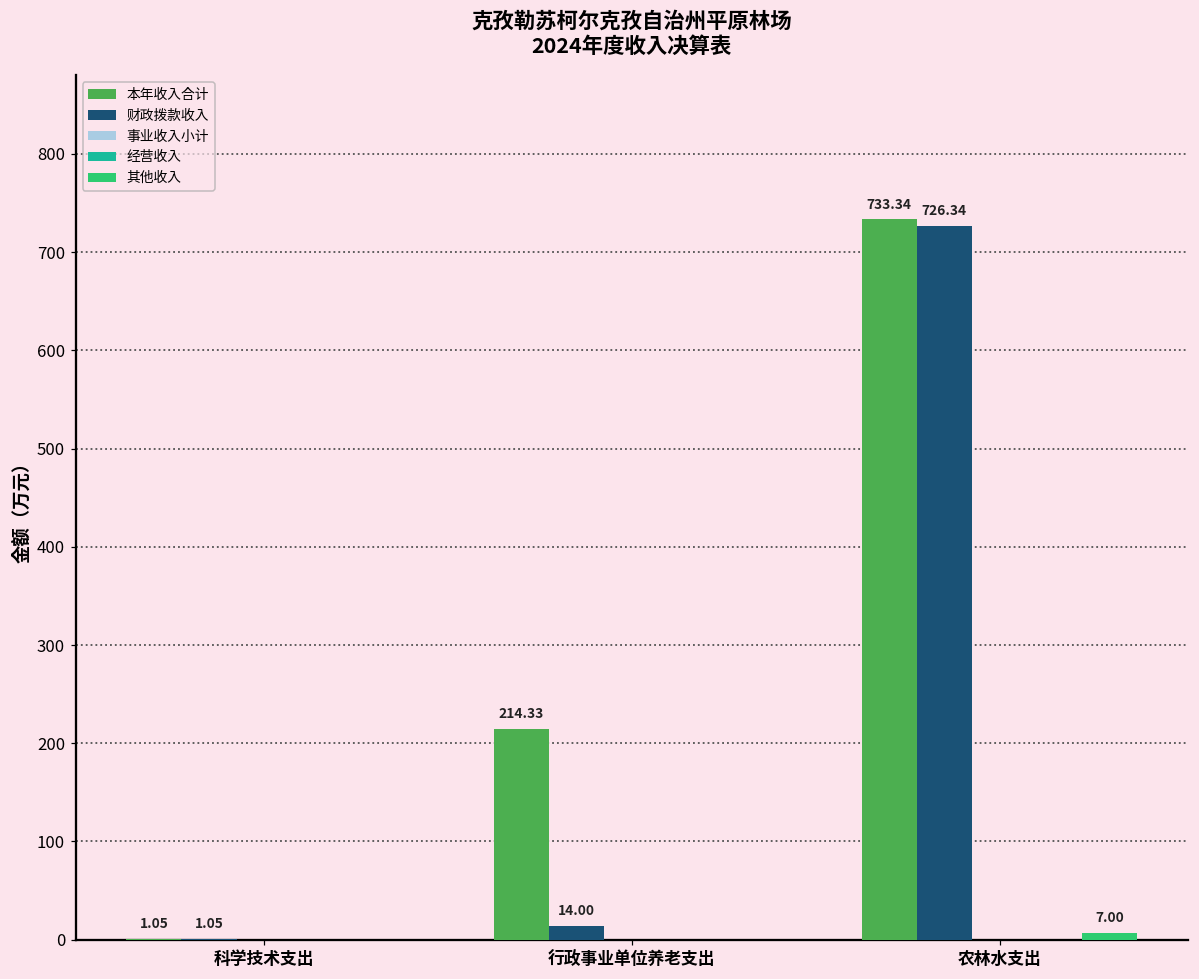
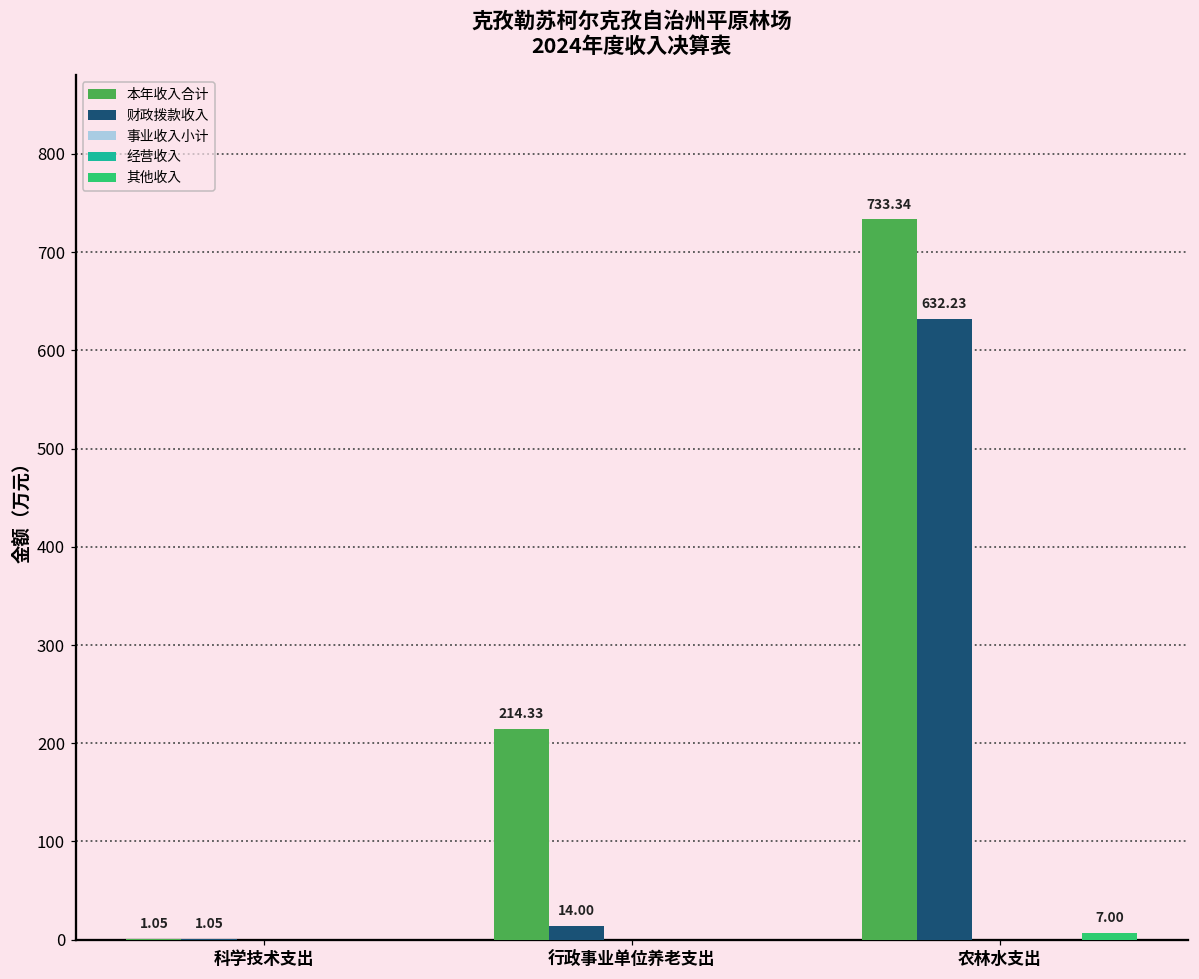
  {
    "财政拨款收入": {
      "科学技术支出": 1.05,
      "行政事业单位养老支出": 14.00,
-     "农林水支出": 726.34
+     "农林水支出": 632.23
    },
    "事业收入小计": {
      "科学技术支出": 0,
      "行政事业单位养老支出": 0,
      "农林水支出": 0
    }
  }
